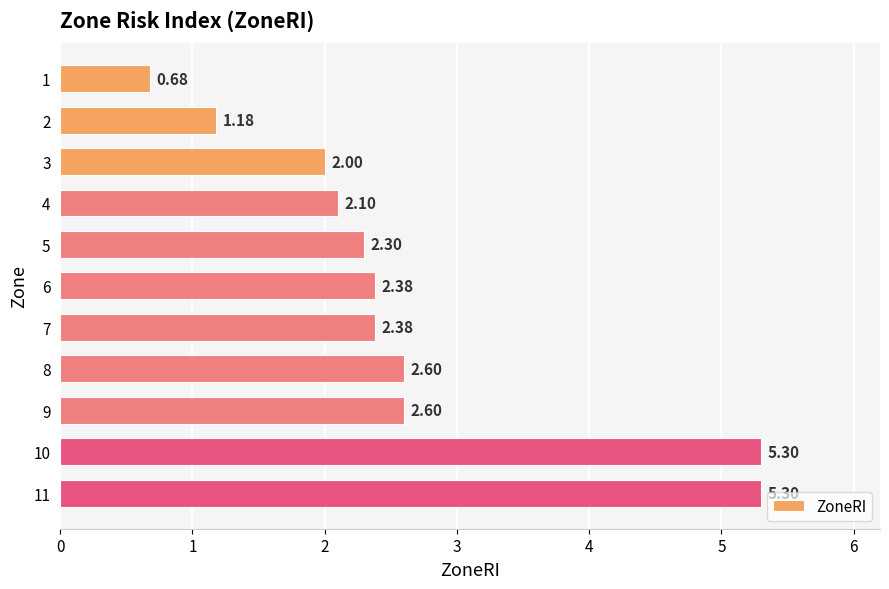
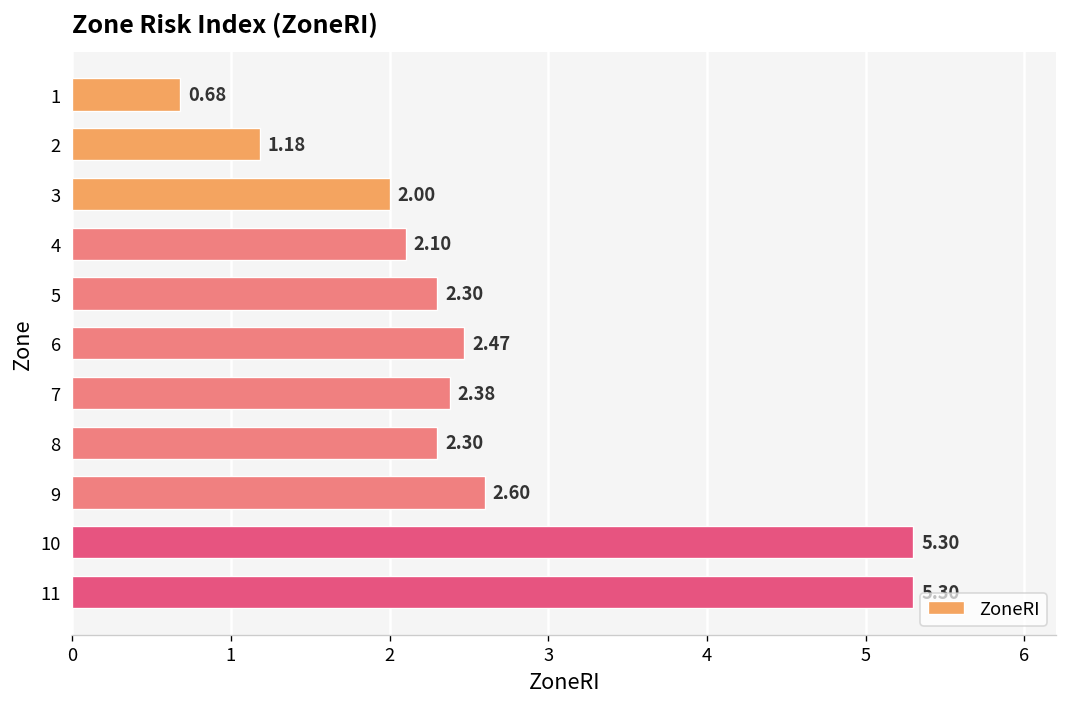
  {
    "1": 0.68,
    "2": 1.18,
    "3": 2.00,
    "4": 2.10,
    "5": 2.30,
-   "6": 2.38,
+   "6": 2.47,
    "7": 2.38,
-   "8": 2.60,
+   "8": 2.30,
    "9": 2.60,
    "10": 5.30
  }
